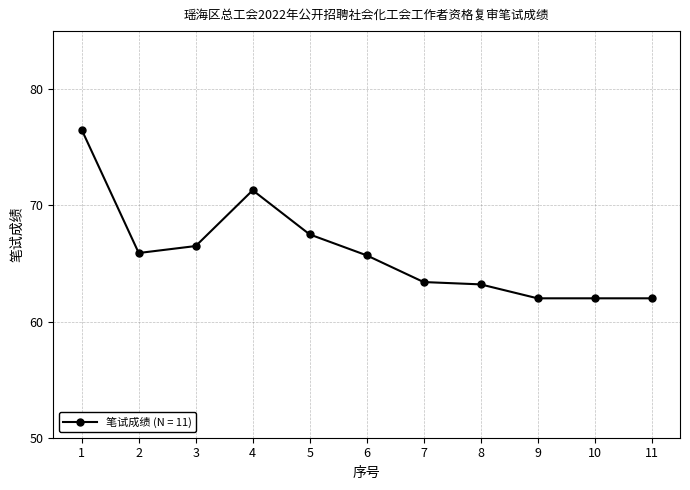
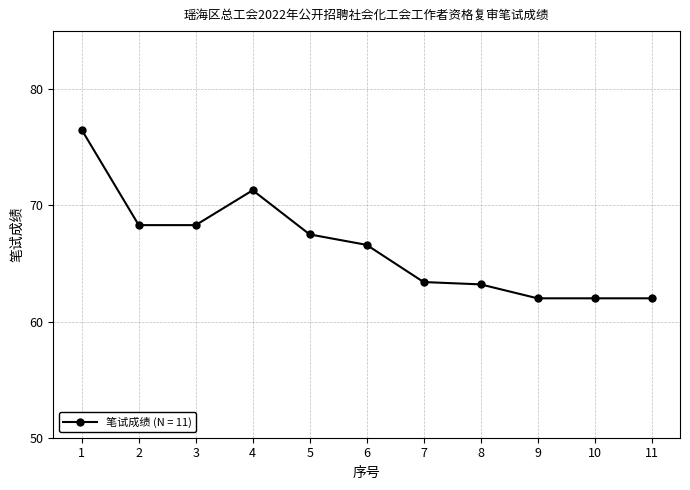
  {
    "1": 76.5,
-   "2": 65.9,
-   "3": 66.5,
+   "2": 68.3,
+   "3": 68.3,
    "4": 71.3,
    "5": 67.5,
-   "6": 65.7,
+   "6": 66.6,
    "7": 63.4,
    "8": 63.2,
    "9": 62.0,
    "10": 62.0,
    "11": 62.0
  }
